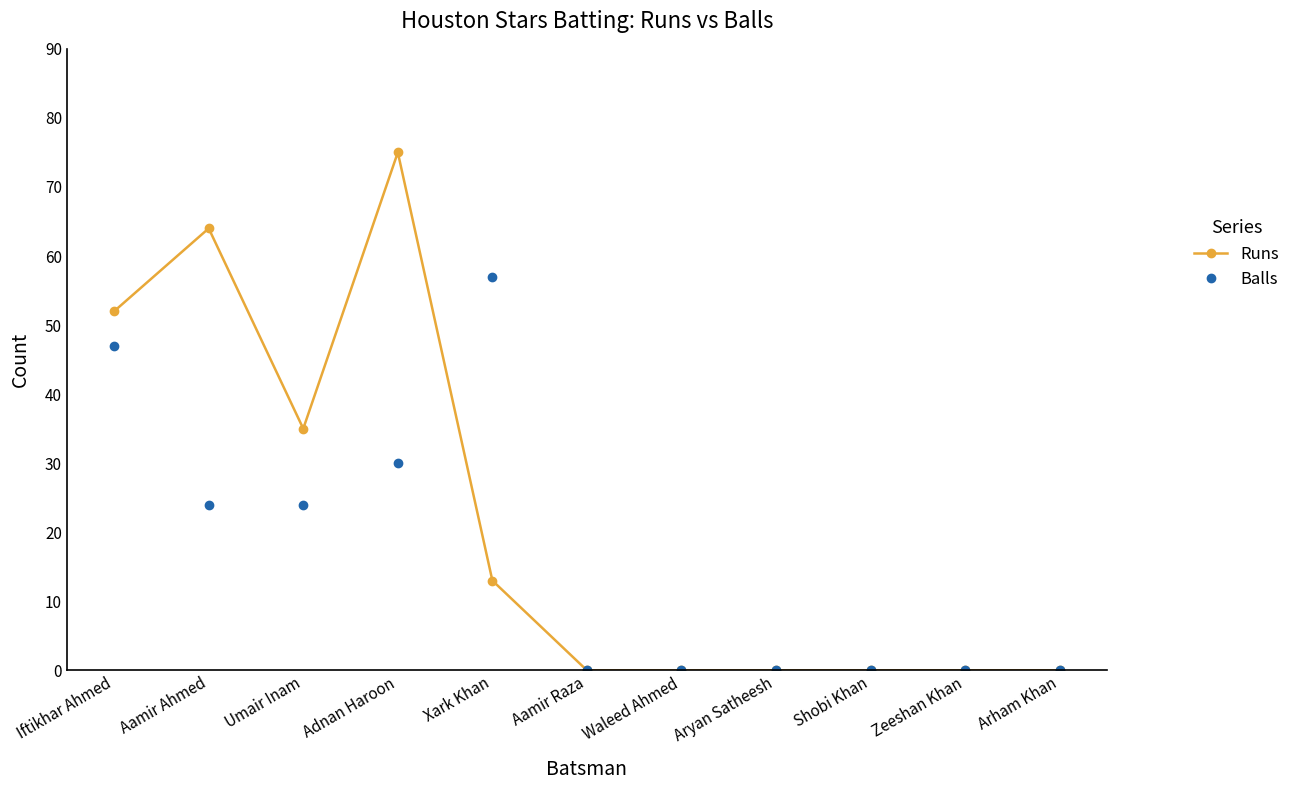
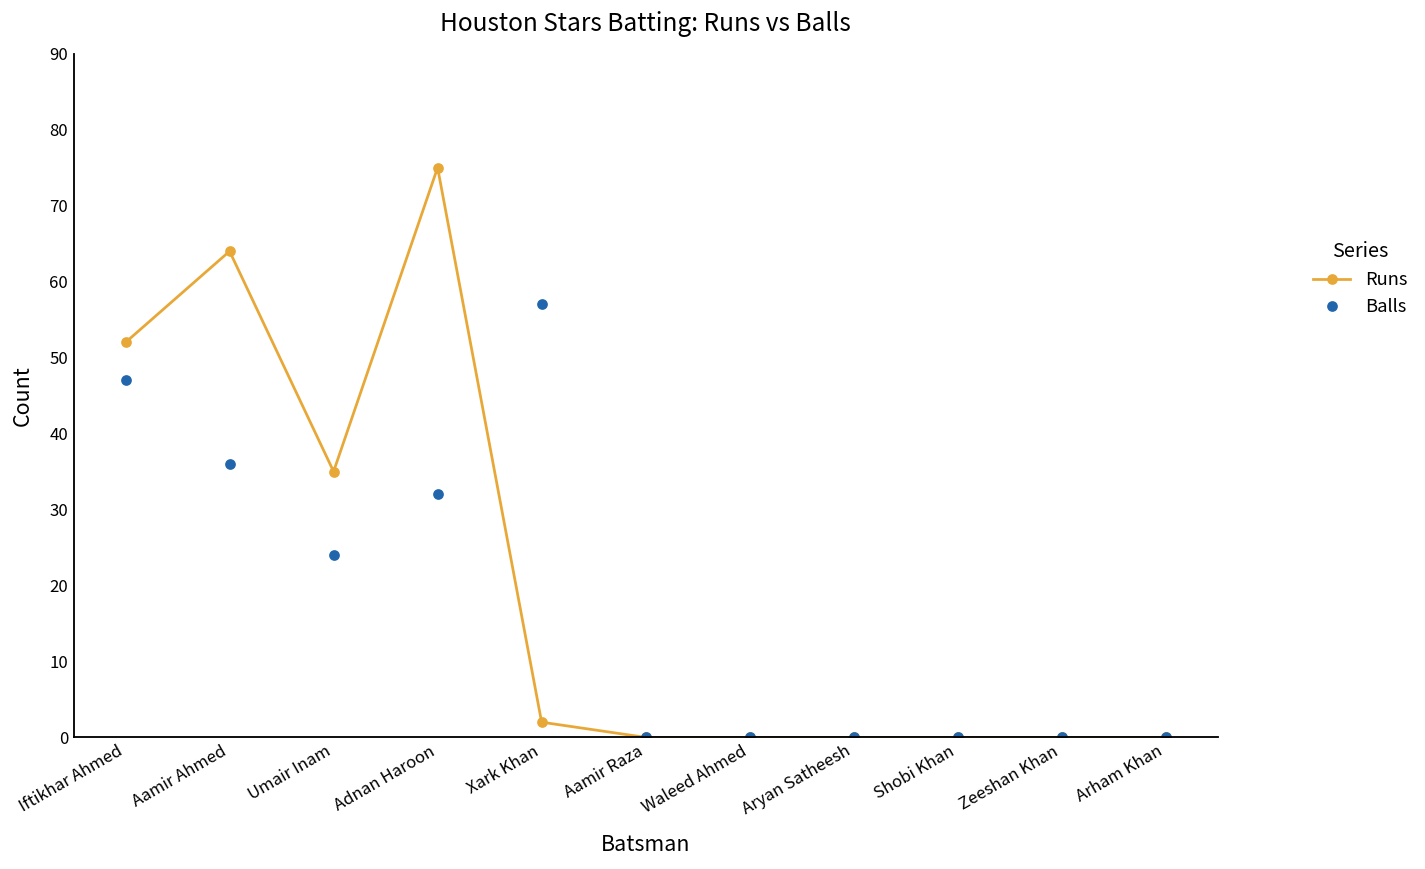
  {
    "Runs": {
      "Iftikhar Ahmed": 52,
      "Aamir Ahmed": 64,
      "Umair Inam": 35,
      "Adnan Haroon": 75,
-     "Xark Khan": 13
+     "Xark Khan": 2
    },
    "Balls": {
      "Iftikhar Ahmed": 47,
-     "Aamir Ahmed": 24,
+     "Aamir Ahmed": 36,
      "Umair Inam": 24,
-     "Adnan Haroon": 30,
+     "Adnan Haroon": 32,
      "Xark Khan": 57
    }
  }
